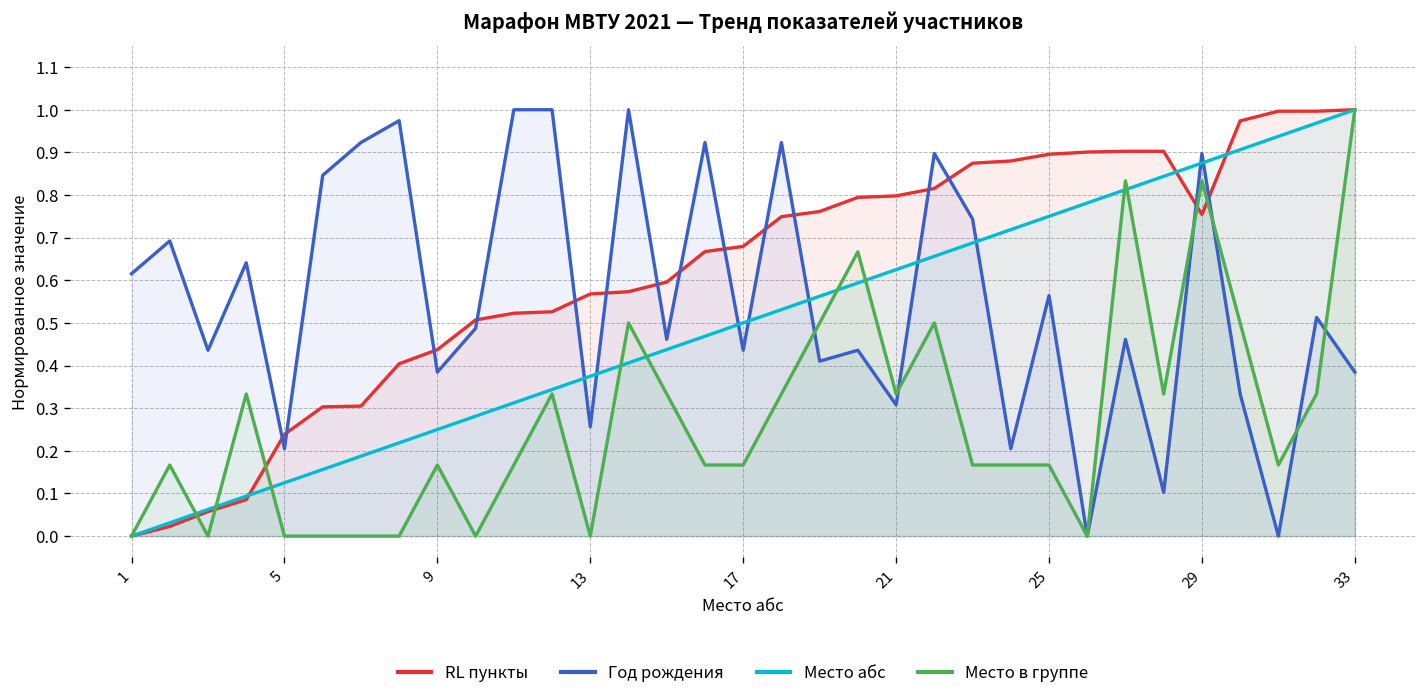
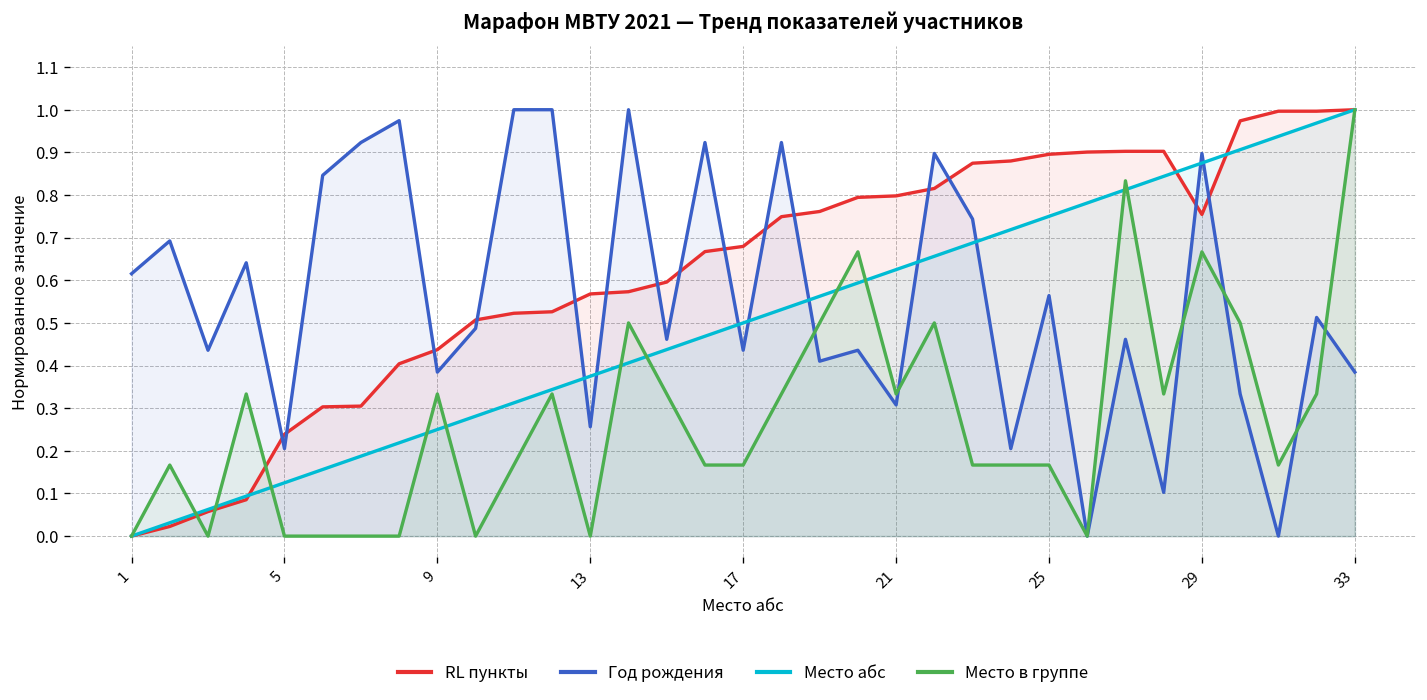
  {
    "RL пункты": {
      "5": 0.24,
      "9": 0.44,
      "13": 0.57,
      "17": 0.68,
      "21": 0.80,
      "25": 0.90,
      "29": 0.75
    },
    "Год рождения": {
      "1": 0.62,
      "5": 0.21,
      "9": 0.38,
      "13": 0.26,
      "17": 0.44,
      "21": 0.31,
      "25": 0.56,
      "29": 0.90,
      "33": 0.38
    },
    "Место абс": {
      "5": 0.13,
      "9": 0.25,
      "13": 0.38,
      "17": 0.50,
      "21": 0.63,
      "25": 0.75,
      "29": 0.88
    },
    "Место в группе": {
      "5": 0.00,
-     "9": 0.17,
+     "9": 0.33,
      "13": 0.00,
      "17": 0.17,
      "21": 0.33,
      "25": 0.17,
-     "29": 0.83
+     "29": 0.67
    }
  }
